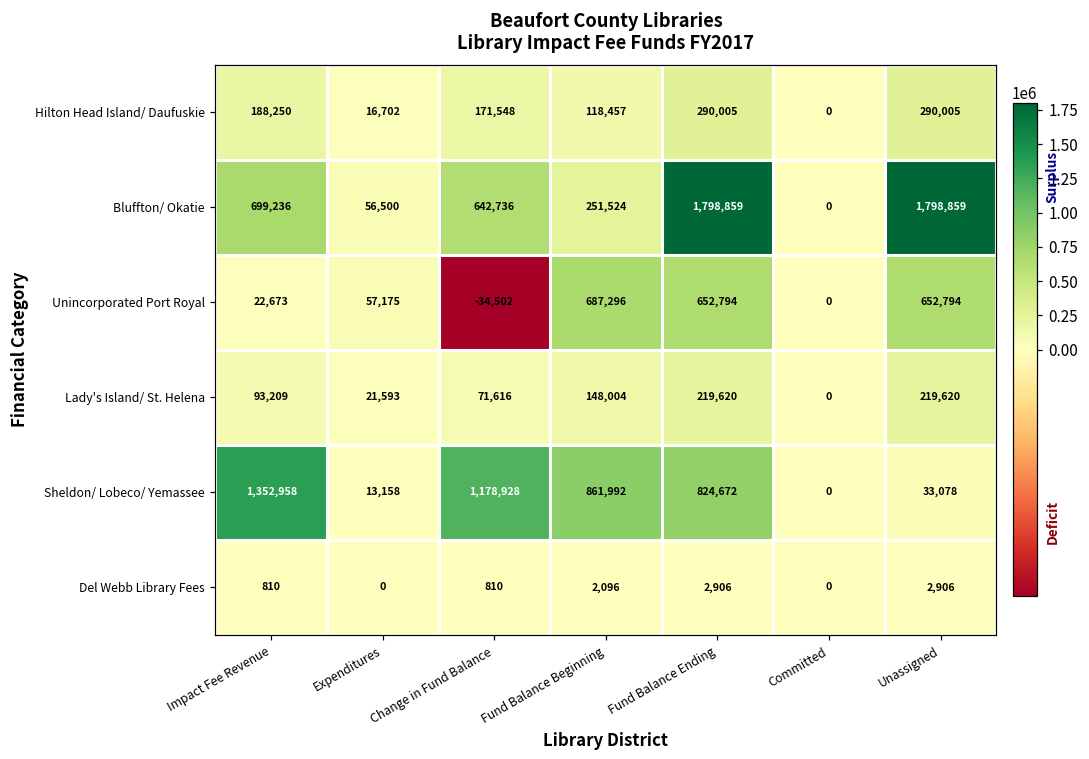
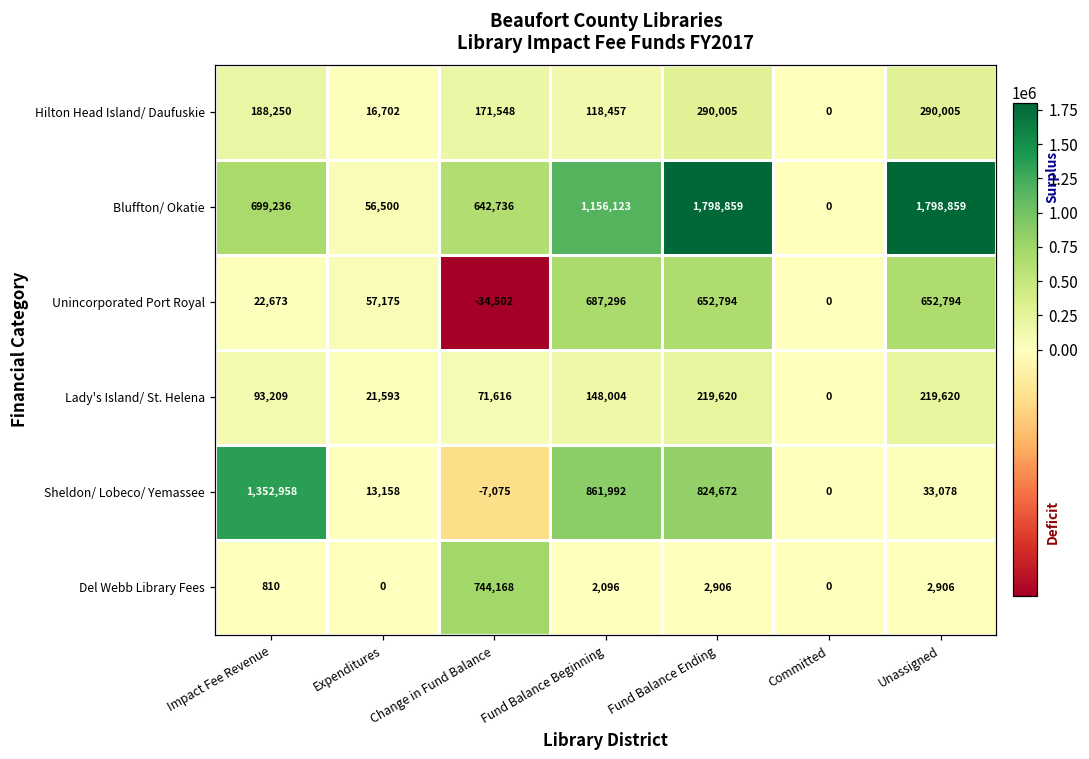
  {
    "Hilton Head Island/ Daufuskie": {
      "Impact Fee Revenue": "188,250",
      "Expenditures": "16,702",
      "Change in Fund Balance": "171,548",
      "Fund Balance Beginning": "118,457",
      "Fund Balance Ending": "290,005",
      "Committed": "0",
      "Unassigned": "290,005"
    },
    "Bluffton/ Okatie": {
      "Impact Fee Revenue": "699,236",
      "Expenditures": "56,500",
      "Change in Fund Balance": "642,736",
-     "Fund Balance Beginning": "251,524",
+     "Fund Balance Beginning": "1,156,123",
      "Fund Balance Ending": "1,798,859",
      "Committed": "0",
      "Unassigned": "1,798,859"
    },
    "Unincorporated Port Royal": {
      "Impact Fee Revenue": "22,673",
      "Expenditures": "57,175",
      "Change in Fund Balance": "-34,502",
      "Fund Balance Beginning": "687,296",
      "Fund Balance Ending": "652,794",
      "Committed": "0",
      "Unassigned": "652,794"
    },
    "Lady's Island/ St. Helena": {
      "Impact Fee Revenue": "93,209",
      "Expenditures": "21,593",
      "Change in Fund Balance": "71,616",
      "Fund Balance Beginning": "148,004",
      "Fund Balance Ending": "219,620",
      "Committed": "0",
      "Unassigned": "219,620"
    },
    "Sheldon/ Lobeco/ Yemassee": {
      "Impact Fee Revenue": "1,352,958",
      "Expenditures": "13,158",
-     "Change in Fund Balance": "1,178,928",
+     "Change in Fund Balance": "-7,075",
      "Fund Balance Beginning": "861,992",
      "Fund Balance Ending": "824,672",
      "Committed": "0",
      "Unassigned": "33,078"
    },
    "Del Webb Library Fees": {
      "Impact Fee Revenue": "810",
      "Expenditures": "0",
-     "Change in Fund Balance": "810",
+     "Change in Fund Balance": "744,168",
      "Fund Balance Beginning": "2,096",
      "Fund Balance Ending": "2,906",
      "Committed": "0",
      "Unassigned": "2,906"
    }
  }
